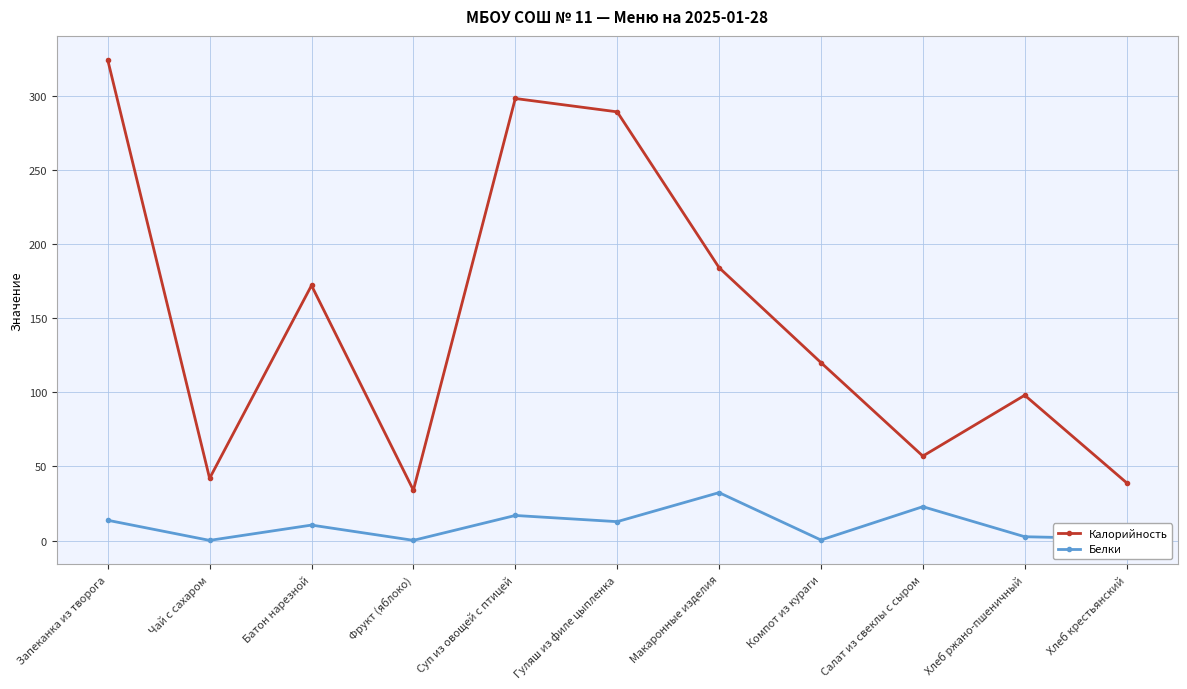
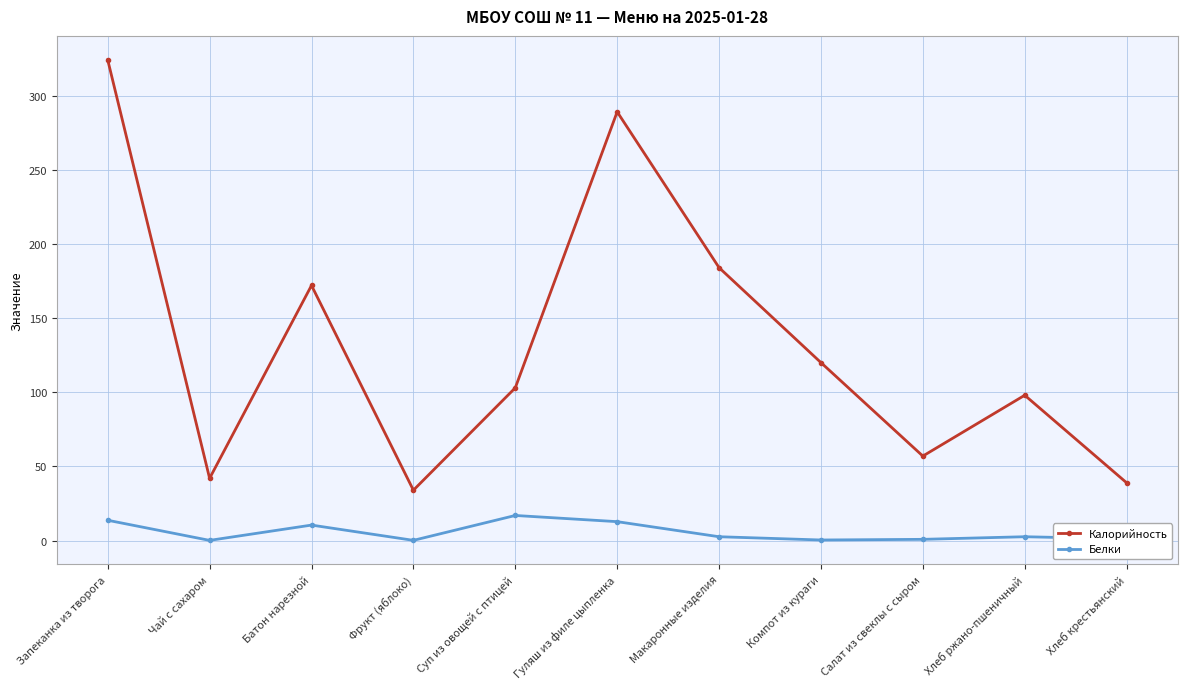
  {
    "Калорийность": {
      "Запеканка из творога": 324,
      "Чай с сахаром": 42,
      "Батон нарезной": 172,
      "Фрукт (яблоко)": 34,
-     "Суп из овощей с птицей": 298,
+     "Суп из овощей с птицей": 103,
      "Гуляш из филе цыпленка": 289,
      "Макаронные изделия": 184,
      "Компот из кураги": 120,
      "Салат из свеклы с сыром": 57,
      "Хлеб ржано-пшеничный": 98,
      "Хлеб крестьянский": 39
    },
    "Белки": {
      "Запеканка из творога": 14,
      "Чай с сахаром": 0,
      "Батон нарезной": 10,
      "Фрукт (яблоко)": 0,
      "Суп из овощей с птицей": 17,
      "Гуляш из филе цыпленка": 13,
-     "Макаронные изделия": 32,
+     "Макаронные изделия": 3,
      "Компот из кураги": 0,
-     "Салат из свеклы с сыром": 23,
+     "Салат из свеклы с сыром": 1,
      "Хлеб ржано-пшеничный": 3
    }
  }
